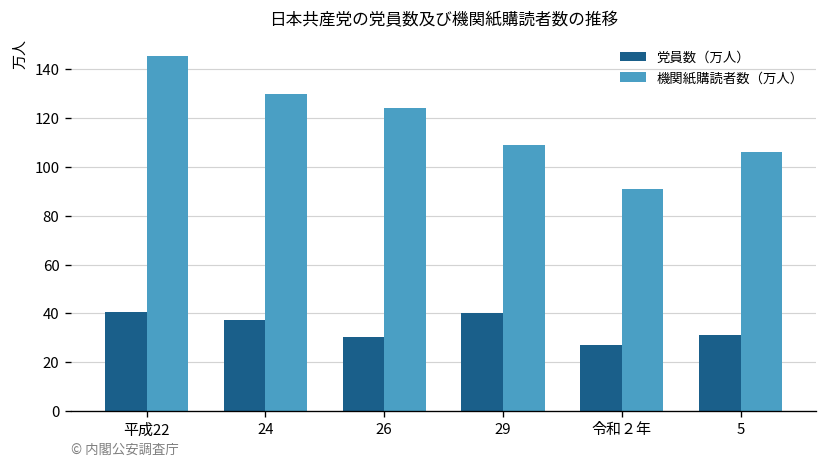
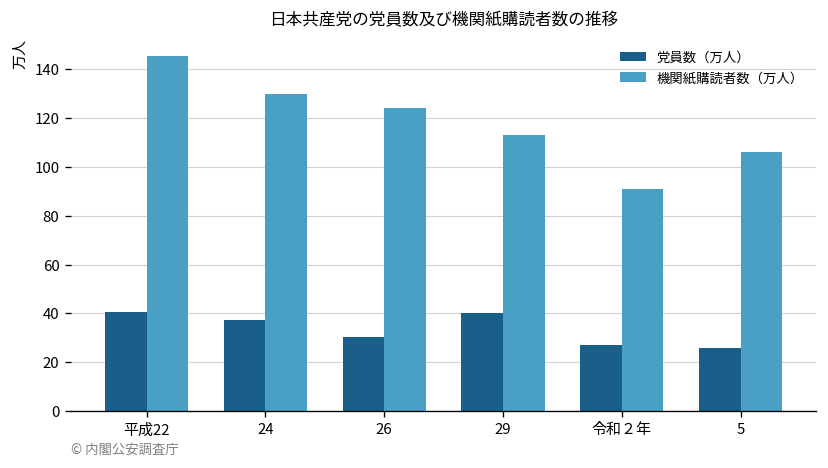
  {
    "党員数（万人）": {
      "平成22": 41,
      "24": 37,
      "26": 31,
      "29": 40,
      "令和２年": 27,
-     "5": 31
+     "5": 26
    },
    "機関紙購読者数（万人）": {
      "平成22": 145,
      "24": 130,
      "26": 124,
-     "29": 109,
+     "29": 113,
      "令和２年": 91,
      "5": 106
    }
  }
